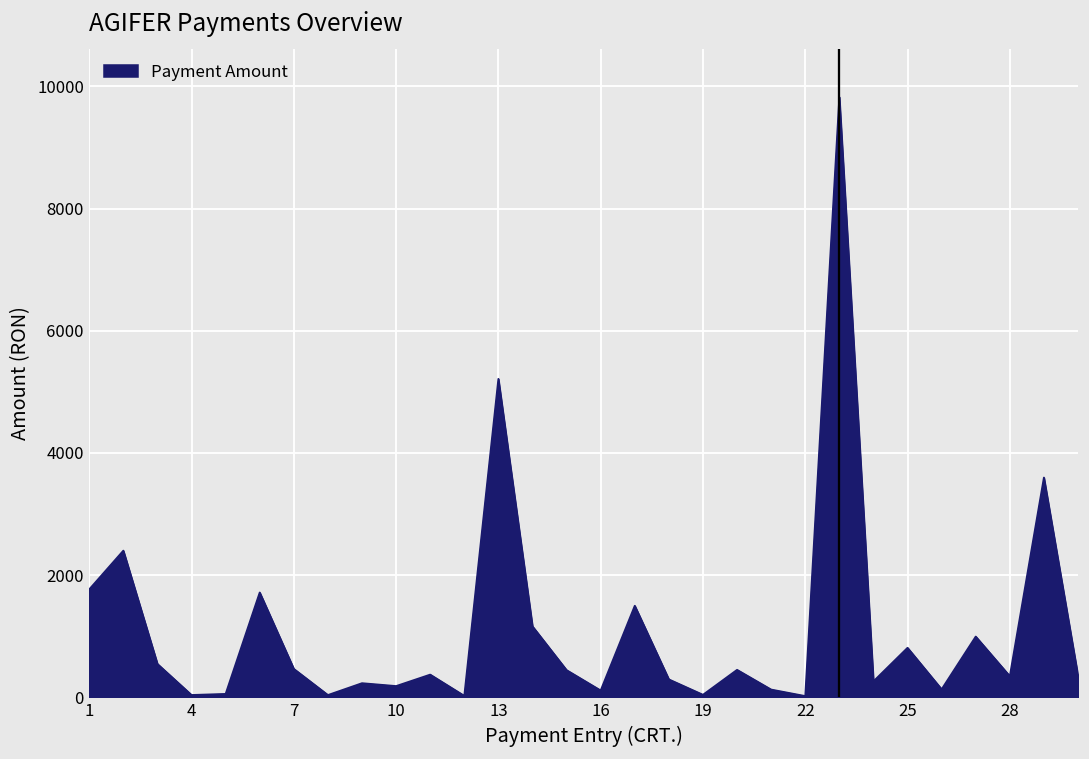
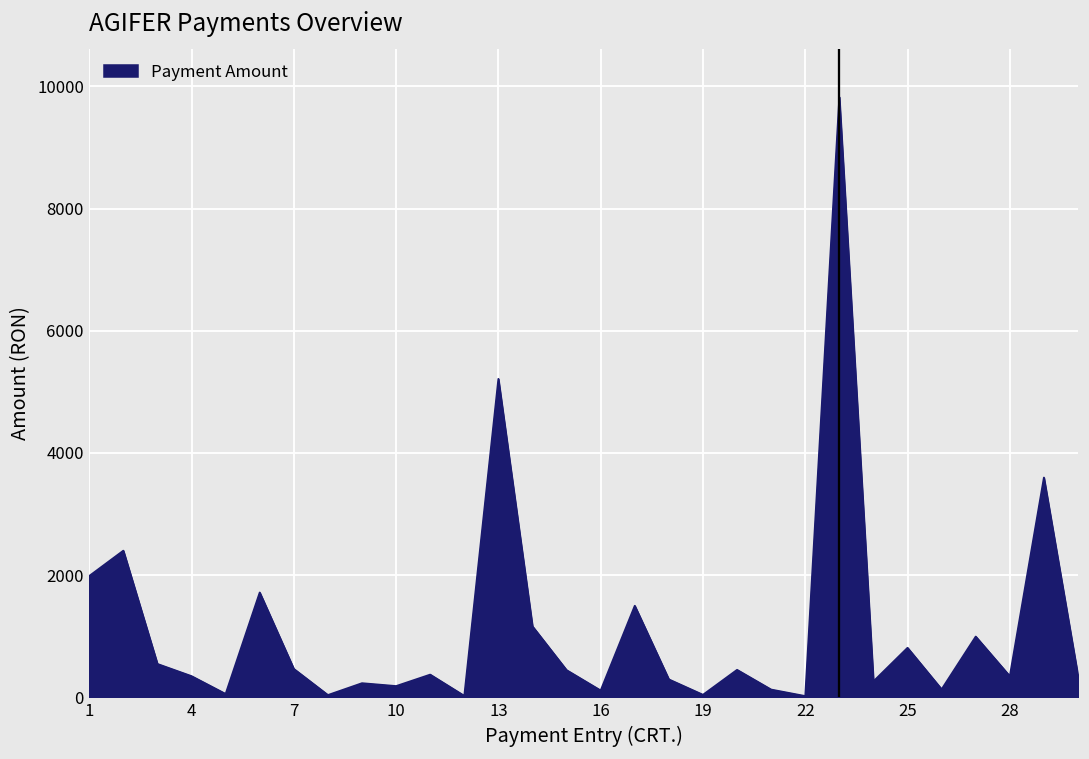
  {
-   "1": 1800,
-   "4": 0,
+   "1": 2000,
+   "4": 300,
    "7": 500,
    "10": 200,
    "13": 5200,
    "16": 100,
    "19": 0,
    "22": 0,
    "25": 800,
    "28": 300
  }
